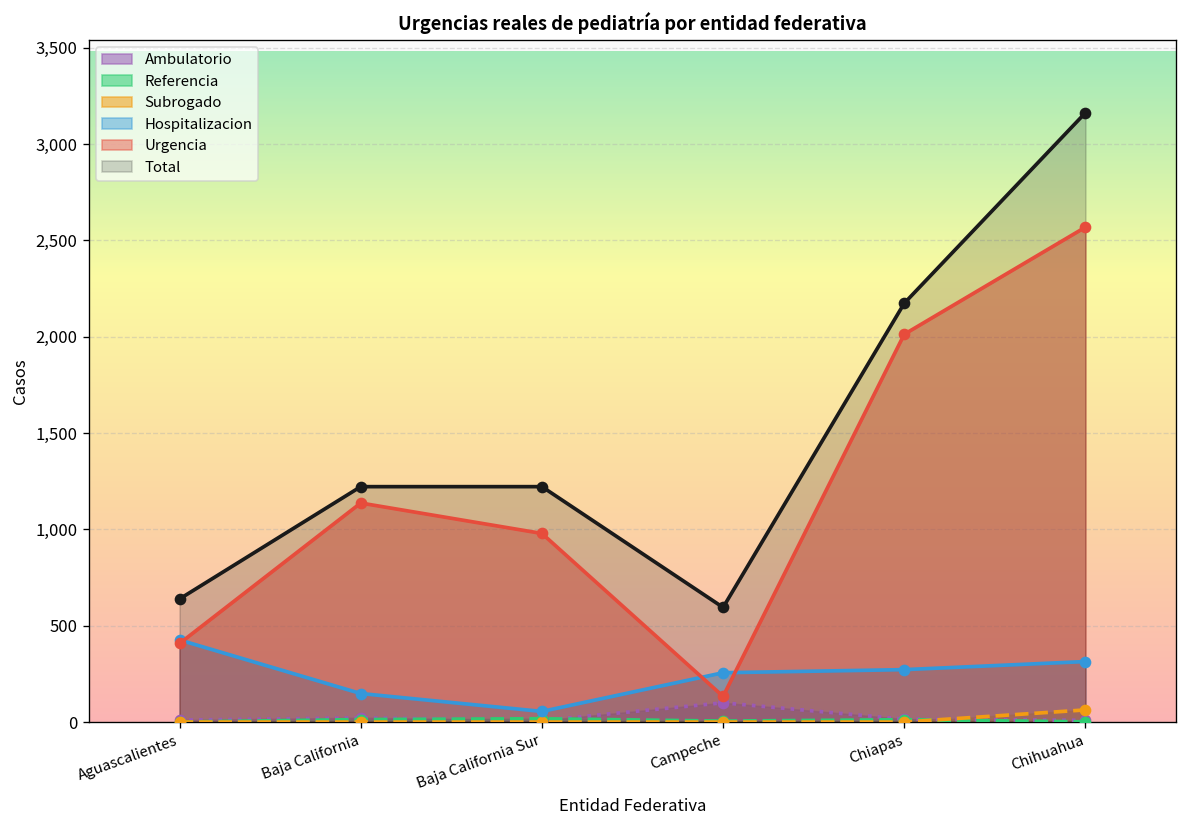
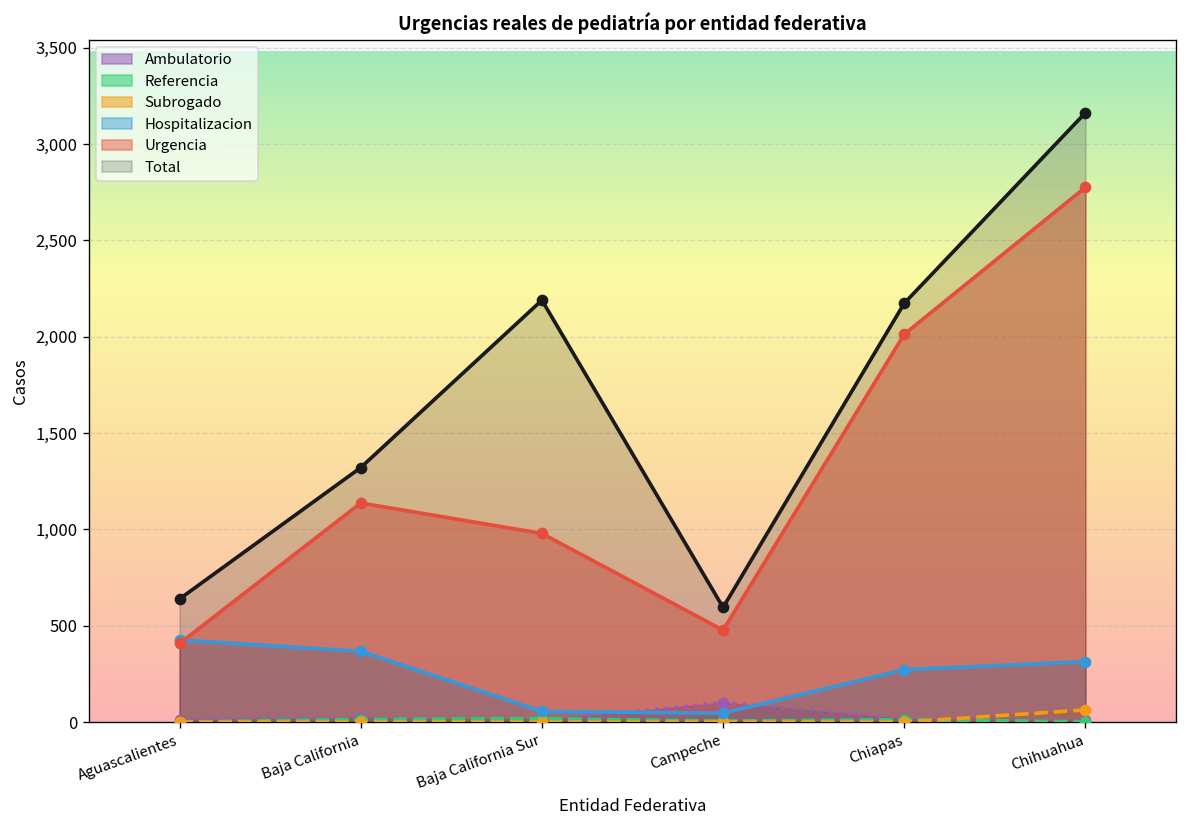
  {
    "Ambulatorio": {
      "Campeche": "100"
    },
    "Subrogado": {
      "Chihuahua": "60"
    },
    "Hospitalizacion": {
      "Aguascalientes": "430",
-     "Baja California": "150",
+     "Baja California": "370",
      "Baja California Sur": "60",
-     "Campeche": "260",
+     "Campeche": "50",
      "Chiapas": "270",
      "Chihuahua": "310"
    },
    "Urgencia": {
      "Aguascalientes": "410",
      "Baja California": "1,140",
      "Baja California Sur": "980",
-     "Campeche": "130",
+     "Campeche": "480",
      "Chiapas": "2,010",
-     "Chihuahua": "2,570"
+     "Chihuahua": "2,780"
    },
    "Total": {
      "Aguascalientes": "640",
-     "Baja California": "1,220",
-     "Baja California Sur": "1,220",
+     "Baja California": "1,320",
+     "Baja California Sur": "2,190",
      "Campeche": "600",
      "Chiapas": "2,170",
      "Chihuahua": "3,160"
    }
  }
